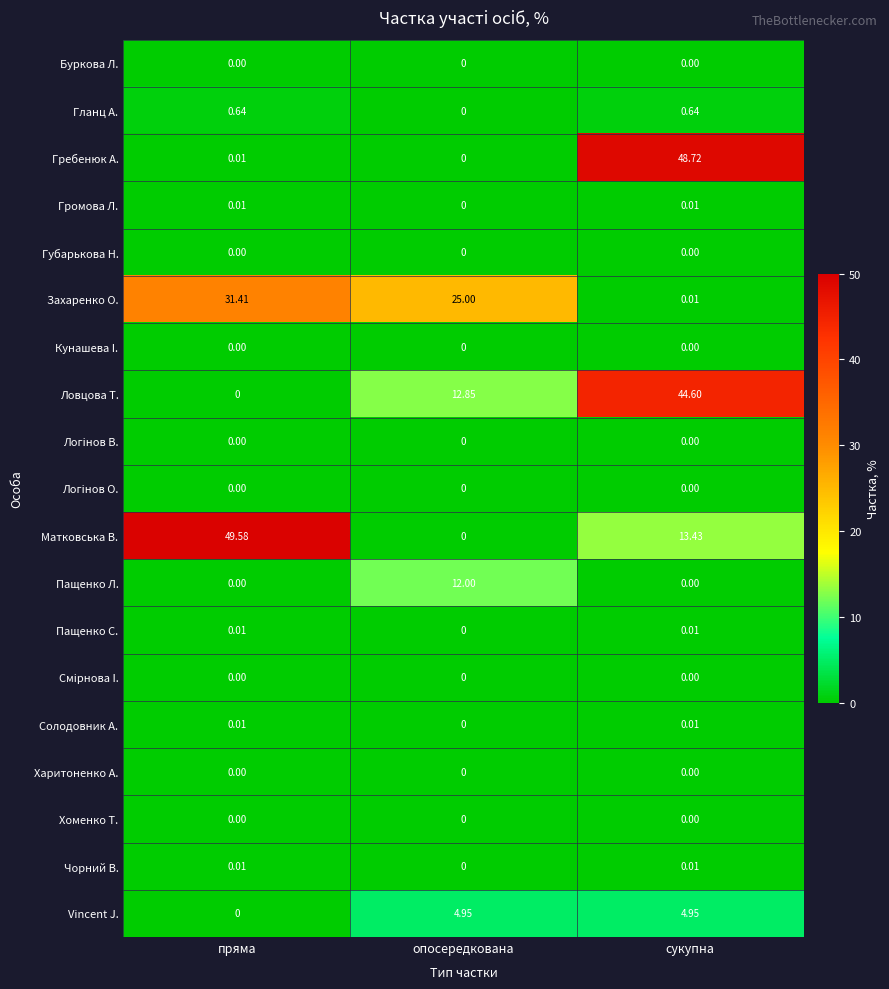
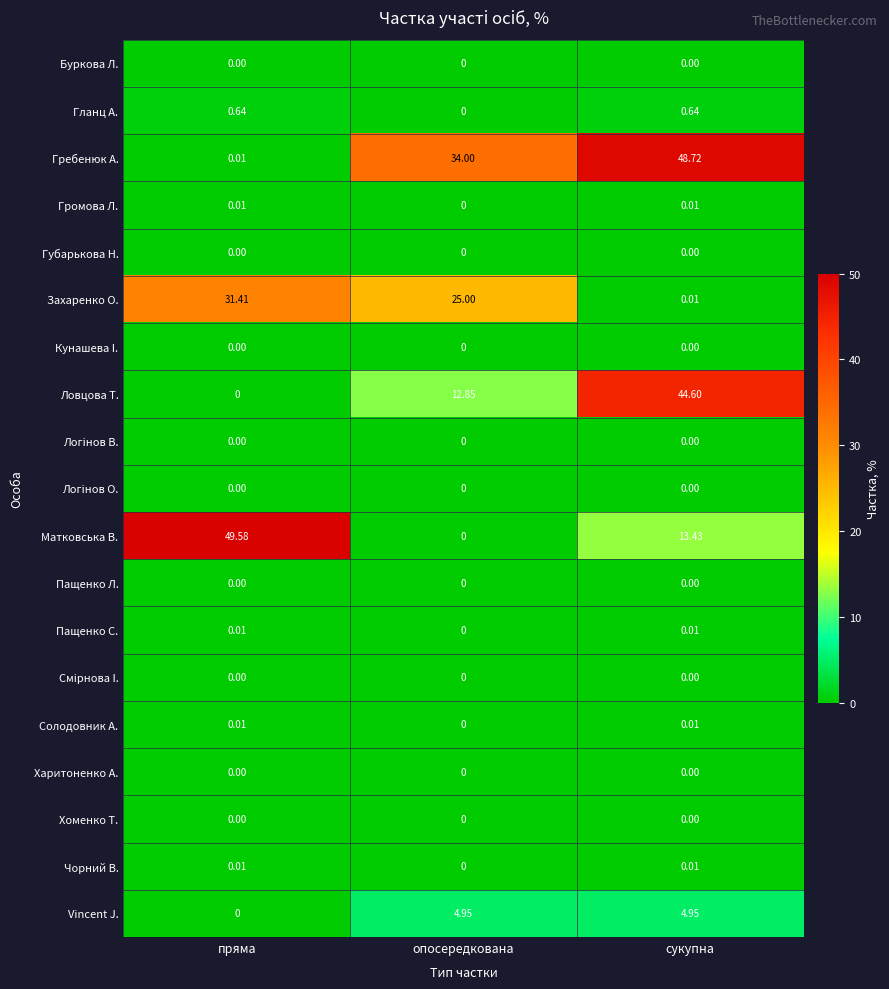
  {
    "Буркова Л.": {
      "пряма": 0.00,
      "опосередкована": 0,
      "сукупна": 0.00
    },
    "Гланц А.": {
      "пряма": 0.64,
      "опосередкована": 0,
      "сукупна": 0.64
    },
    "Гребенюк А.": {
      "пряма": 0.01,
-     "опосередкована": 0,
+     "опосередкована": 34.00,
      "сукупна": 48.72
    },
    "Громова Л.": {
      "пряма": 0.01,
      "опосередкована": 0,
      "сукупна": 0.01
    },
    "Губарькова Н.": {
      "пряма": 0.00,
      "опосередкована": 0,
      "сукупна": 0.00
    },
    "Захаренко О.": {
      "пряма": 31.41,
      "опосередкована": 25.00,
      "сукупна": 0.01
    },
    "Кунашева І.": {
      "пряма": 0.00,
      "опосередкована": 0,
      "сукупна": 0.00
    },
    "Ловцова Т.": {
      "пряма": 0,
      "опосередкована": 12.85,
      "сукупна": 44.60
    },
    "Логінов В.": {
      "пряма": 0.00,
      "опосередкована": 0,
      "сукупна": 0.00
    },
    "Логінов О.": {
      "пряма": 0.00,
      "опосередкована": 0,
      "сукупна": 0.00
    },
    "Матковська В.": {
      "пряма": 49.58,
      "опосередкована": 0,
      "сукупна": 13.43
    },
    "Пащенко Л.": {
      "пряма": 0.00,
-     "опосередкована": 12.00,
+     "опосередкована": 0,
      "сукупна": 0.00
    },
    "Пащенко С.": {
      "пряма": 0.01,
      "опосередкована": 0,
      "сукупна": 0.01
    },
    "Смірнова І.": {
      "пряма": 0.00,
      "опосередкована": 0,
      "сукупна": 0.00
    },
    "Солодовник А.": {
      "пряма": 0.01,
      "опосередкована": 0,
      "сукупна": 0.01
    },
    "Харитоненко А.": {
      "пряма": 0.00,
      "опосередкована": 0,
      "сукупна": 0.00
    },
    "Хоменко Т.": {
      "пряма": 0.00,
      "опосередкована": 0,
      "сукупна": 0.00
    },
    "Чорний В.": {
      "пряма": 0.01,
      "опосередкована": 0,
      "сукупна": 0.01
    },
    "Vincent J.": {
      "пряма": 0,
      "опосередкована": 4.95,
      "сукупна": 4.95
    }
  }
